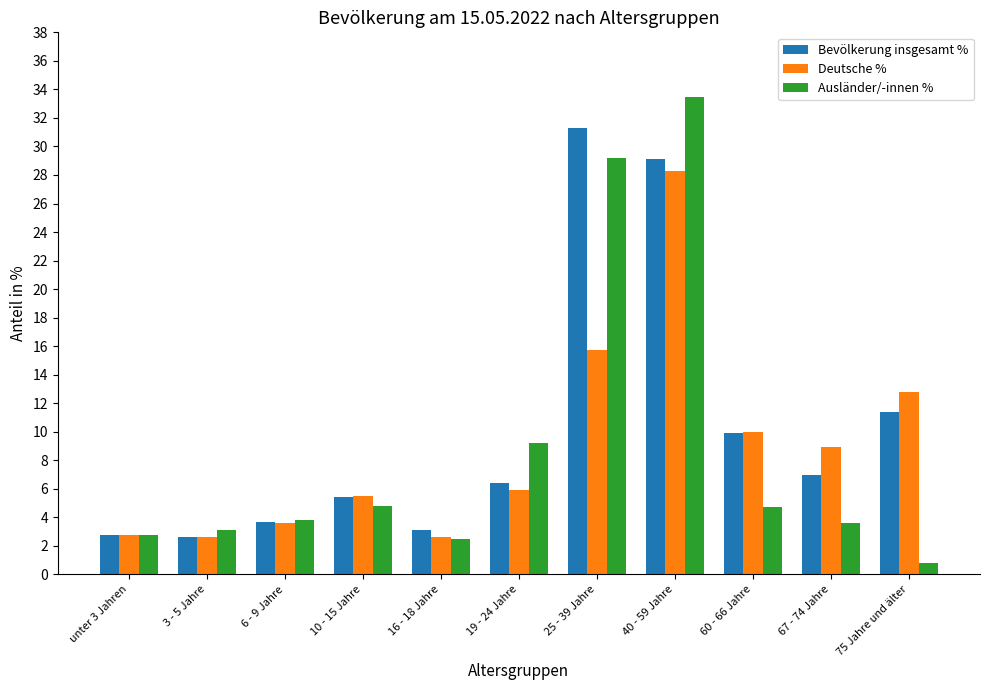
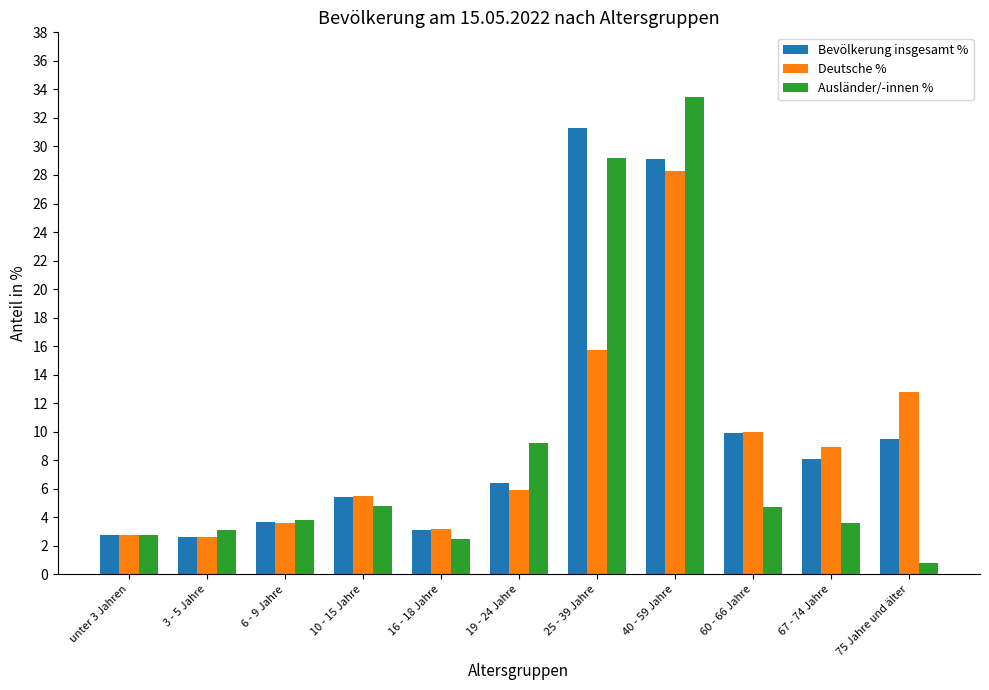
  {
    "Bevölkerung insgesamt %": {
      "unter 3 Jahren": 2.8,
      "3 - 5 Jahre": 2.6,
      "6 - 9 Jahre": 3.7,
      "10 - 15 Jahre": 5.4,
      "16 - 18 Jahre": 3.1,
      "19 - 24 Jahre": 6.4,
      "25 - 39 Jahre": 31.3,
      "40 - 59 Jahre": 29.1,
      "60 - 66 Jahre": 9.9,
-     "67 - 74 Jahre": 7.0,
-     "75 Jahre und älter": 11.4
+     "67 - 74 Jahre": 8.1,
+     "75 Jahre und älter": 9.5
    },
    "Deutsche %": {
      "unter 3 Jahren": 2.8,
      "3 - 5 Jahre": 2.6,
      "6 - 9 Jahre": 3.6,
      "10 - 15 Jahre": 5.5,
-     "16 - 18 Jahre": 2.6,
+     "16 - 18 Jahre": 3.2,
      "19 - 24 Jahre": 5.9,
      "25 - 39 Jahre": 15.7,
      "40 - 59 Jahre": 28.3,
      "60 - 66 Jahre": 10.0,
      "67 - 74 Jahre": 8.9,
      "75 Jahre und älter": 12.8
    },
    "Ausländer/-innen %": {
      "unter 3 Jahren": 2.8,
      "3 - 5 Jahre": 3.1,
      "6 - 9 Jahre": 3.8,
      "10 - 15 Jahre": 4.8,
      "16 - 18 Jahre": 2.5,
      "19 - 24 Jahre": 9.2,
      "25 - 39 Jahre": 29.2,
      "40 - 59 Jahre": 33.5,
      "60 - 66 Jahre": 4.7,
      "67 - 74 Jahre": 3.6,
      "75 Jahre und älter": 0.8
    }
  }
